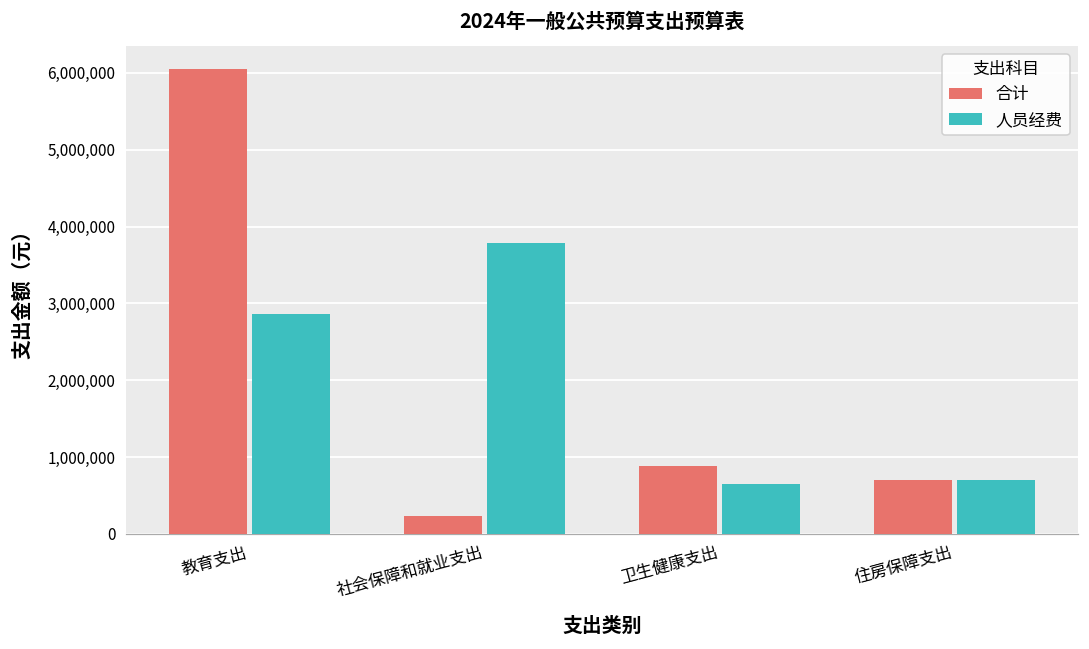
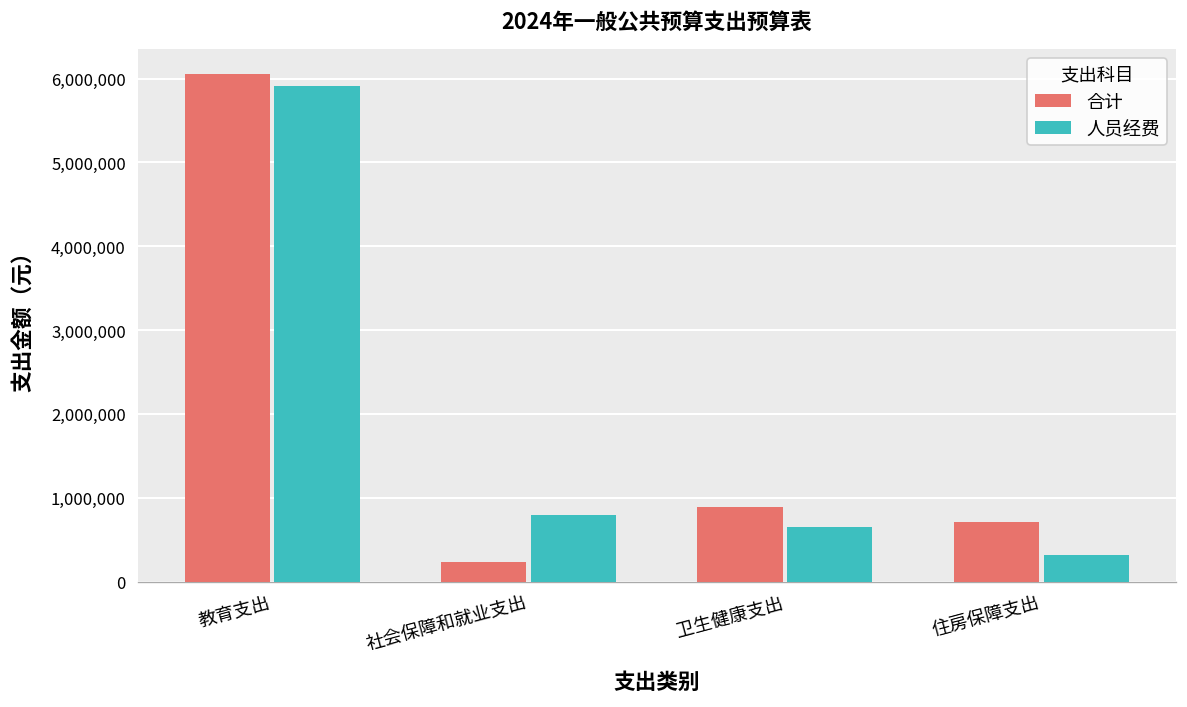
  {
    "合计": {
      "教育支出": "6,000,000",
      "社会保障和就业支出": "200,000",
      "卫生健康支出": "900,000",
      "住房保障支出": "700,000"
    },
    "人员经费": {
-     "教育支出": "2,900,000",
-     "社会保障和就业支出": "3,800,000",
+     "教育支出": "5,900,000",
+     "社会保障和就业支出": "800,000",
      "卫生健康支出": "700,000",
-     "住房保障支出": "700,000"
+     "住房保障支出": "300,000"
    }
  }
